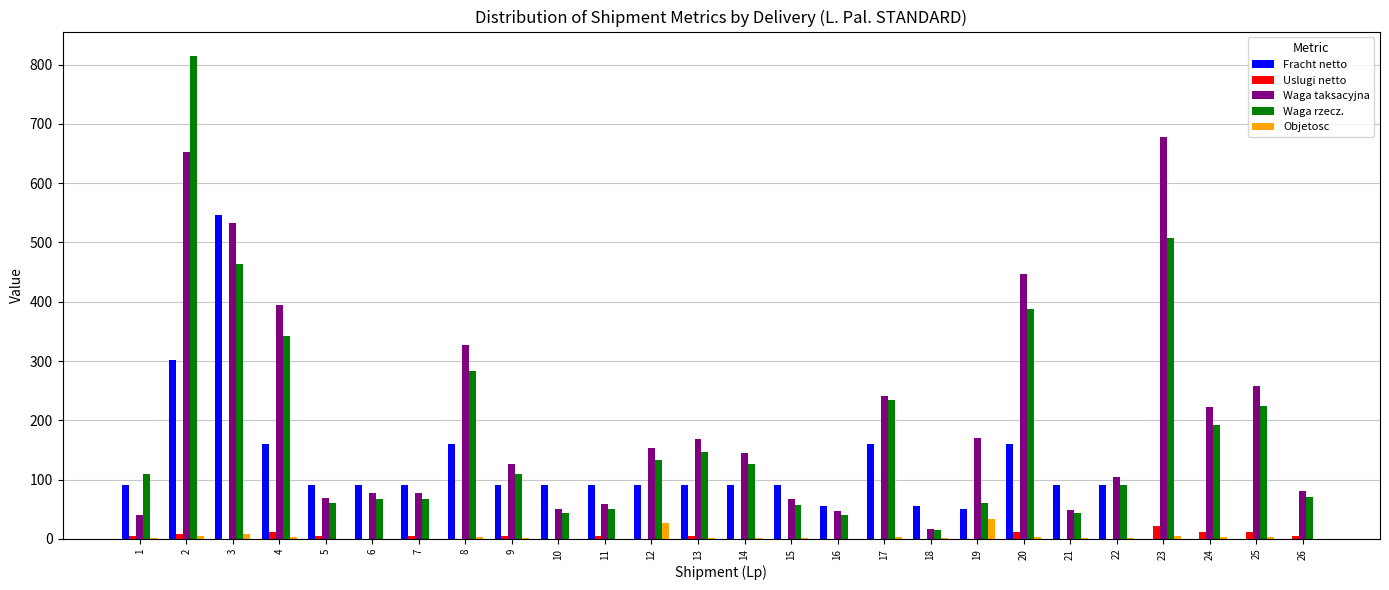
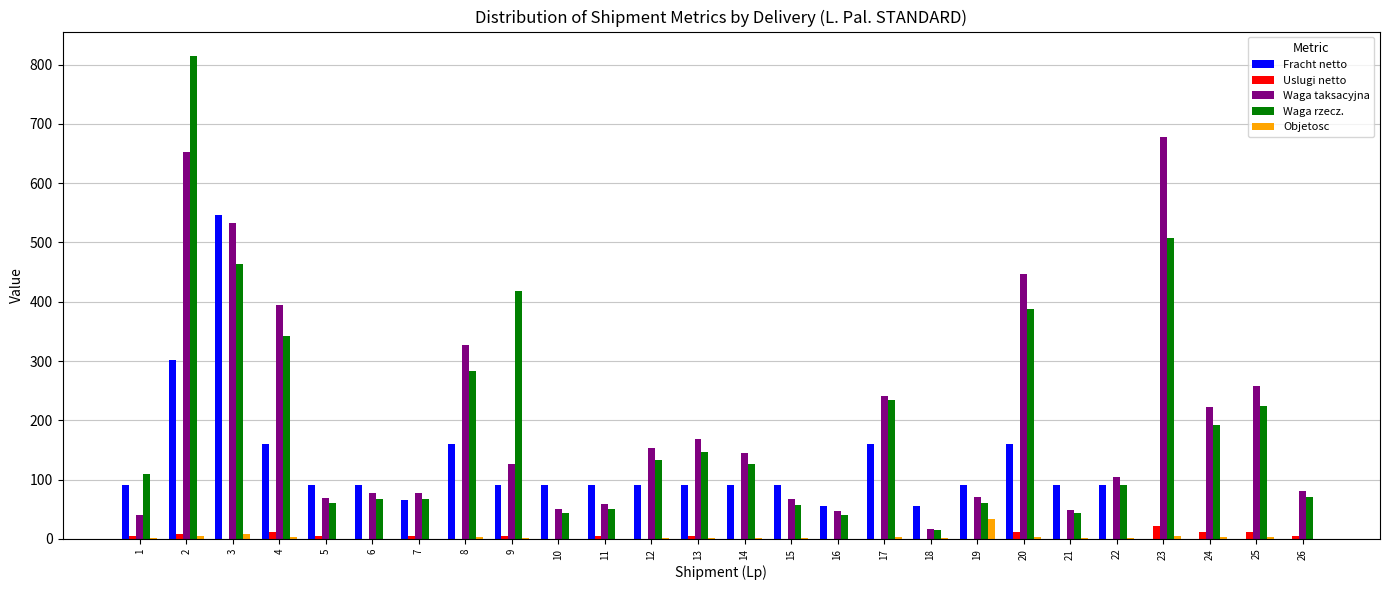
  {
    "Fracht netto": {
      "1": 90,
      "2": 300,
      "3": 550,
      "4": 160,
      "5": 90,
      "6": 90,
-     "7": 90,
+     "7": 70,
      "8": 160,
      "9": 90,
      "10": 90,
      "11": 90,
      "12": 90,
      "13": 90,
      "14": 90,
      "15": 90,
      "16": 50,
      "17": 160,
      "18": 50,
-     "19": 50,
+     "19": 90,
      "20": 160,
      "21": 90,
      "22": 90,
      "23": 0,
      "24": 0,
      "25": 0,
      "26": 0
    },
    "Uslugi netto": {
      "1": 10,
      "2": 10,
      "3": 0,
      "4": 10,
      "5": 10,
      "6": 0,
      "7": 10,
      "8": 0,
      "9": 10,
      "10": 0,
      "11": 10,
      "12": 0,
      "13": 10,
      "14": 0,
      "15": 0,
      "16": 0,
      "17": 0,
      "18": 0,
      "19": 0,
      "20": 10,
      "21": 0,
      "22": 0,
      "23": 20,
      "24": 10,
      "25": 10,
      "26": 10
    },
    "Waga taksacyjna": {
      "1": 40,
      "2": 650,
      "3": 530,
      "4": 390,
      "5": 70,
      "6": 80,
      "7": 80,
      "8": 330,
      "9": 130,
      "10": 50,
      "11": 60,
      "12": 150,
      "13": 170,
      "14": 140,
      "15": 70,
      "16": 50,
      "17": 240,
      "18": 20,
-     "19": 170,
+     "19": 70,
      "20": 450,
      "21": 50,
      "22": 100,
      "23": 680,
      "24": 220,
      "25": 260,
      "26": 80
    },
    "Waga rzecz.": {
      "1": 110,
      "2": 820,
      "3": 460,
      "4": 340,
      "5": 60,
      "6": 70,
      "7": 70,
      "8": 280,
-     "9": 110,
+     "9": 420,
      "10": 40,
      "11": 50,
      "12": 130,
      "13": 150,
      "14": 130,
      "15": 60,
      "16": 40,
      "17": 230,
      "18": 20,
      "19": 60,
      "20": 390,
      "21": 40,
      "22": 90,
      "23": 510,
      "24": 190,
      "25": 230,
      "26": 70
    },
    "Objetosc": {
      "2": 10,
      "3": 10,
-     "12": 30,
+     "12": 0,
      "19": 30,
      "23": 10
    }
  }
